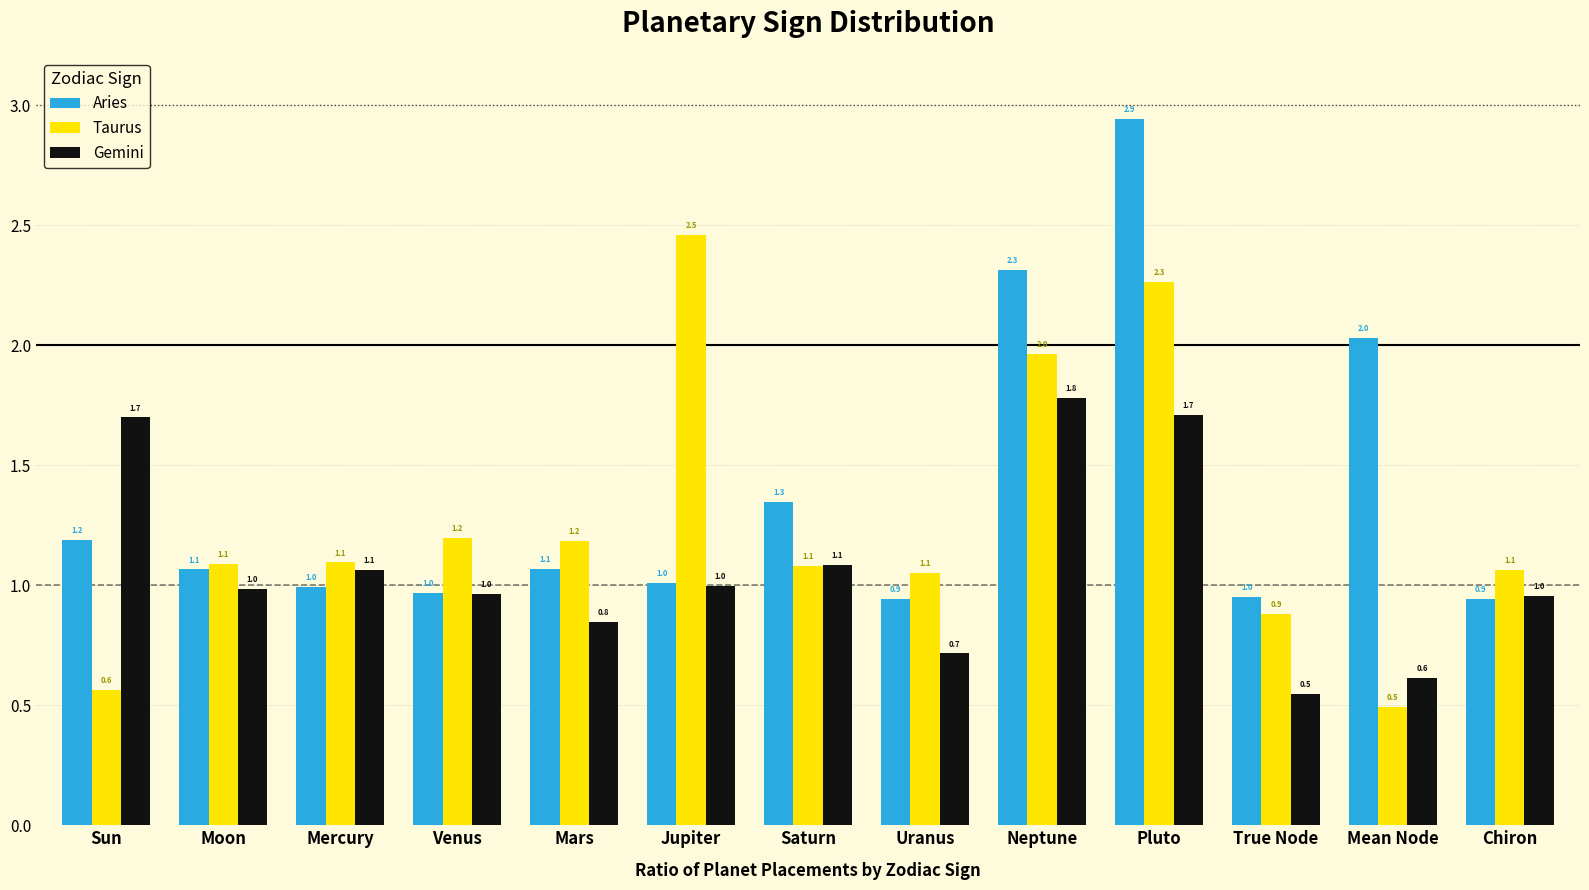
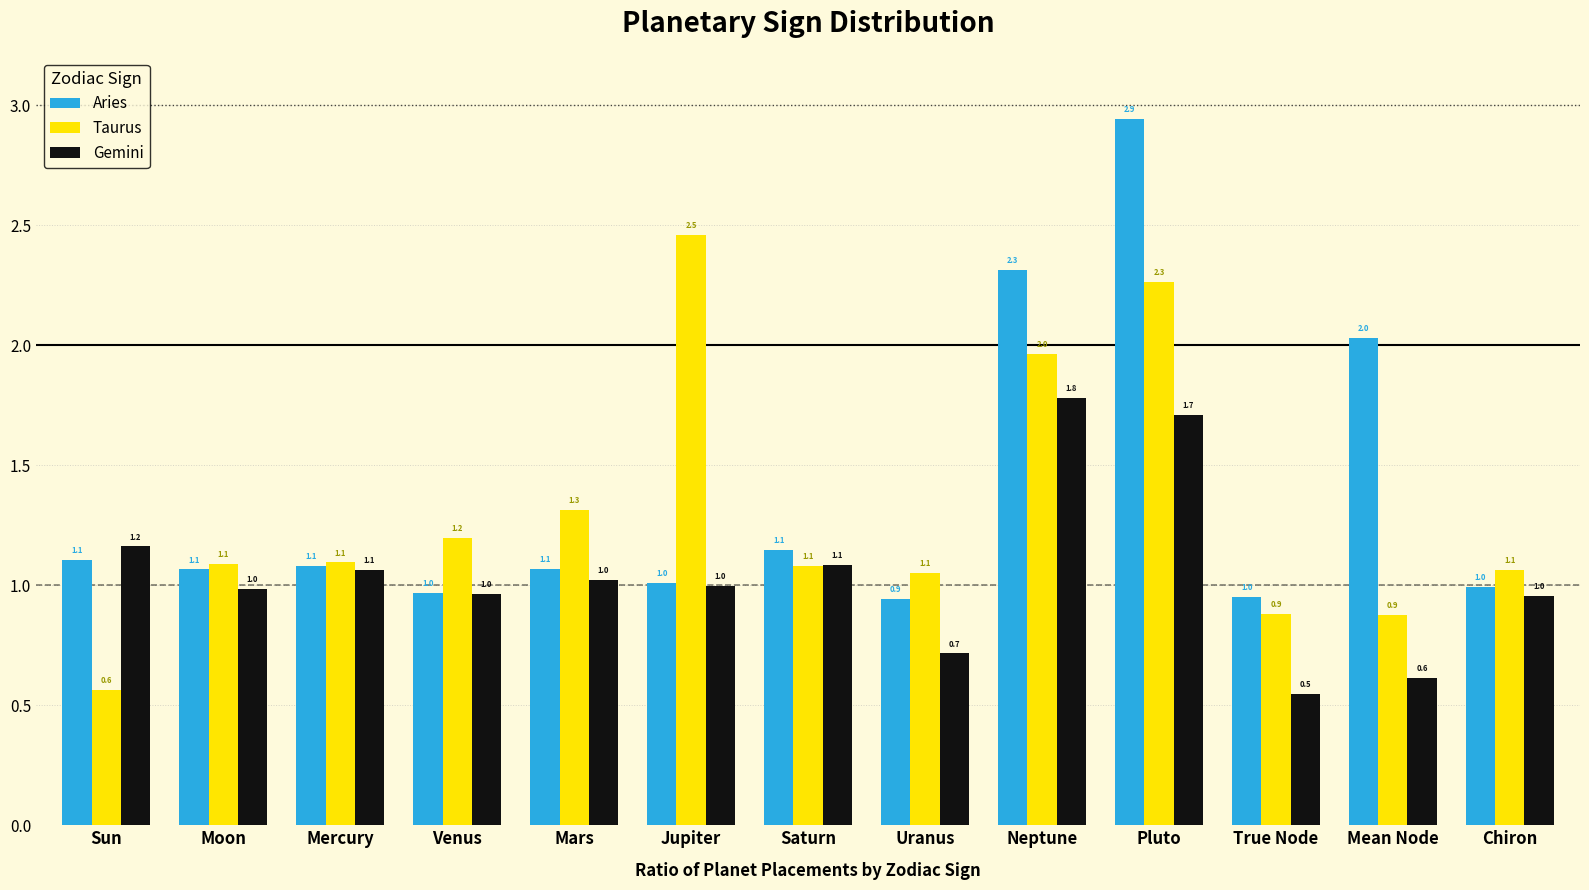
  {
    "Aries": {
-     "Sun": 1.2,
+     "Sun": 1.1,
      "Moon": 1.1,
-     "Mercury": 1.0,
+     "Mercury": 1.1,
      "Venus": 1.0,
      "Mars": 1.1,
      "Jupiter": 1.0,
-     "Saturn": 1.3,
+     "Saturn": 1.1,
      "Uranus": 0.9,
      "Neptune": 2.3,
      "Pluto": 2.9,
      "True Node": 1.0,
      "Mean Node": 2.0,
-     "Chiron": 0.9
+     "Chiron": 1.0
    },
    "Taurus": {
      "Sun": 0.6,
      "Moon": 1.1,
      "Mercury": 1.1,
      "Venus": 1.2,
-     "Mars": 1.2,
+     "Mars": 1.3,
      "Jupiter": 2.5,
      "Saturn": 1.1,
      "Uranus": 1.1,
      "Neptune": 2.0,
      "Pluto": 2.3,
      "True Node": 0.9,
-     "Mean Node": 0.5,
+     "Mean Node": 0.9,
      "Chiron": 1.1
    },
    "Gemini": {
-     "Sun": 1.7,
+     "Sun": 1.2,
      "Moon": 1.0,
      "Mercury": 1.1,
      "Venus": 1.0,
-     "Mars": 0.8,
+     "Mars": 1.0,
      "Jupiter": 1.0,
      "Saturn": 1.1,
      "Uranus": 0.7,
      "Neptune": 1.8,
      "Pluto": 1.7,
      "True Node": 0.5,
      "Mean Node": 0.6,
      "Chiron": 1.0
    }
  }
